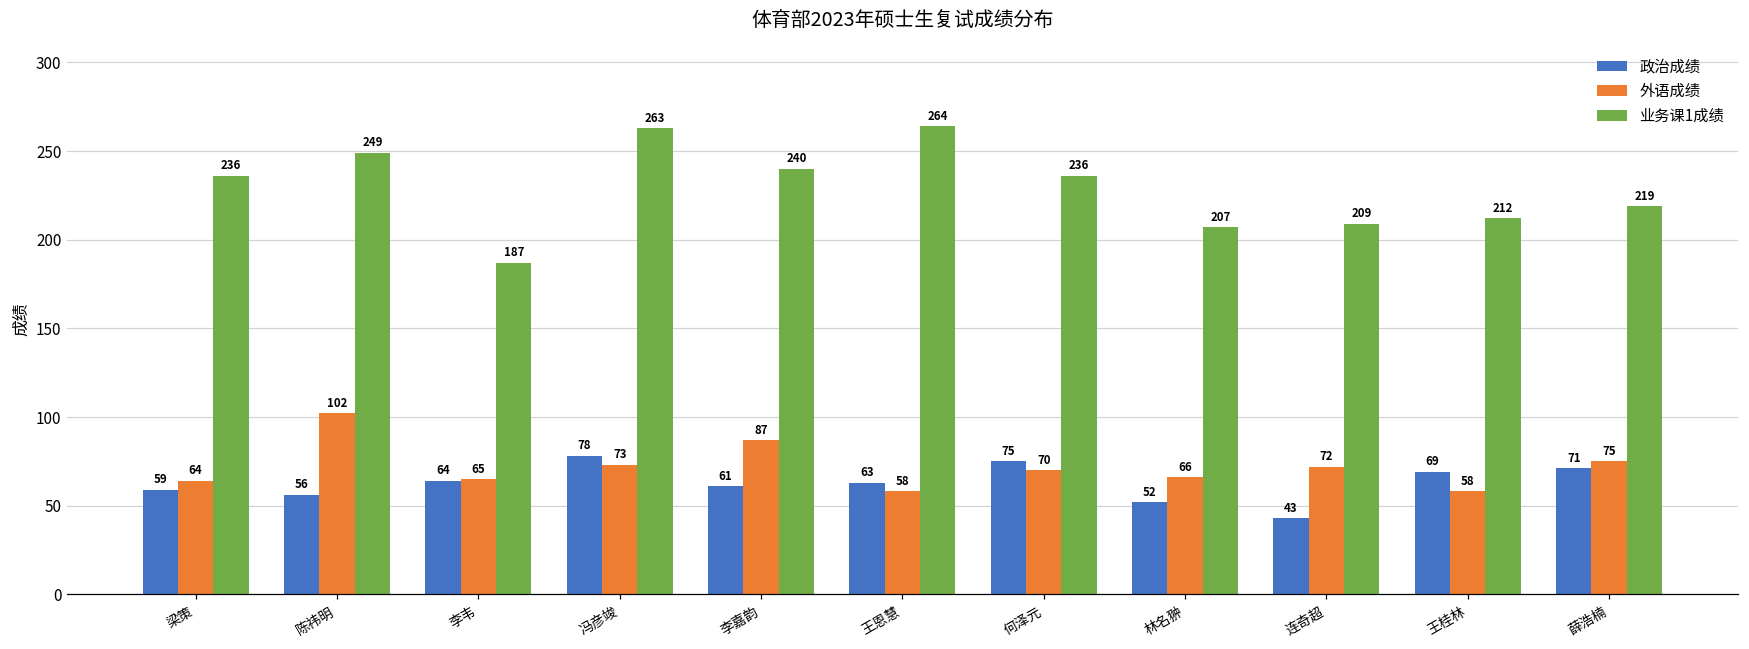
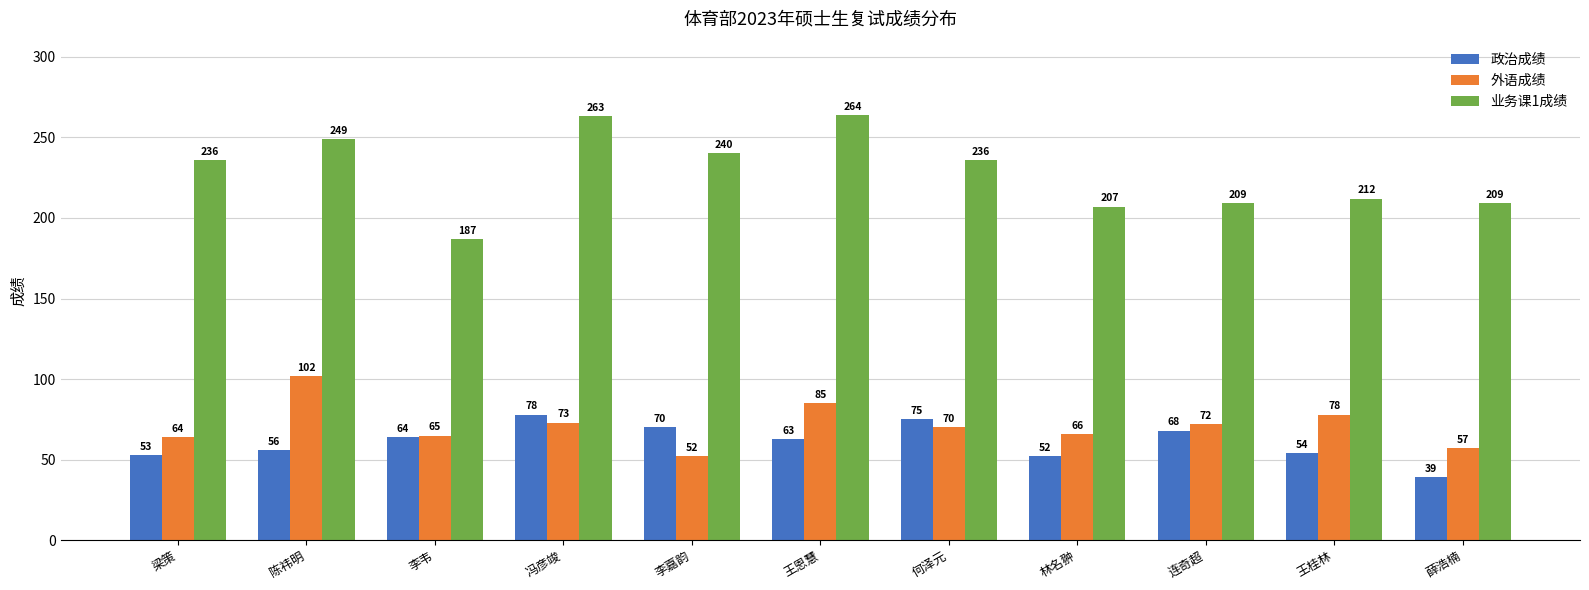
  {
    "政治成绩": {
-     "梁策": 59,
+     "梁策": 53,
      "陈祎明": 56,
      "李韦": 64,
      "冯彦竣": 78,
-     "李嘉韵": 61,
+     "李嘉韵": 70,
      "王恩慧": 63,
      "何泽元": 75,
      "林名翀": 52,
-     "连奇超": 43,
-     "王桂林": 69,
-     "薛浩楠": 71
+     "连奇超": 68,
+     "王桂林": 54,
+     "薛浩楠": 39
    },
    "外语成绩": {
      "梁策": 64,
      "陈祎明": 102,
      "李韦": 65,
      "冯彦竣": 73,
-     "李嘉韵": 87,
-     "王恩慧": 58,
+     "李嘉韵": 52,
+     "王恩慧": 85,
      "何泽元": 70,
      "林名翀": 66,
      "连奇超": 72,
-     "王桂林": 58,
-     "薛浩楠": 75
+     "王桂林": 78,
+     "薛浩楠": 57
    },
    "业务课1成绩": {
      "梁策": 236,
      "陈祎明": 249,
      "李韦": 187,
      "冯彦竣": 263,
      "李嘉韵": 240,
      "王恩慧": 264,
      "何泽元": 236,
      "林名翀": 207,
      "连奇超": 209,
      "王桂林": 212,
-     "薛浩楠": 219
+     "薛浩楠": 209
    }
  }
